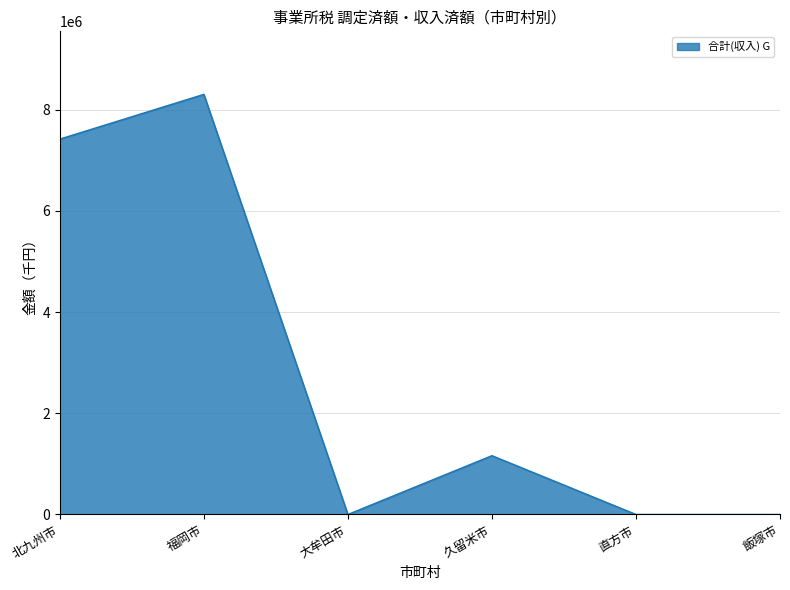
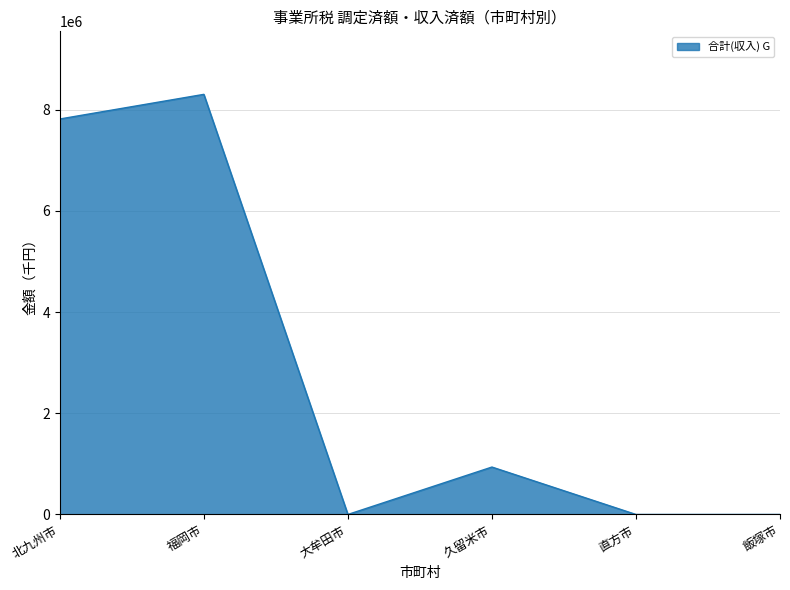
  {
-   "北九州市": 7400000,
+   "北九州市": 7800000,
    "福岡市": 8300000,
    "大牟田市": 0,
-   "久留米市": 1200000,
+   "久留米市": 900000,
    "直方市": 0,
    "飯塚市": 0
  }
